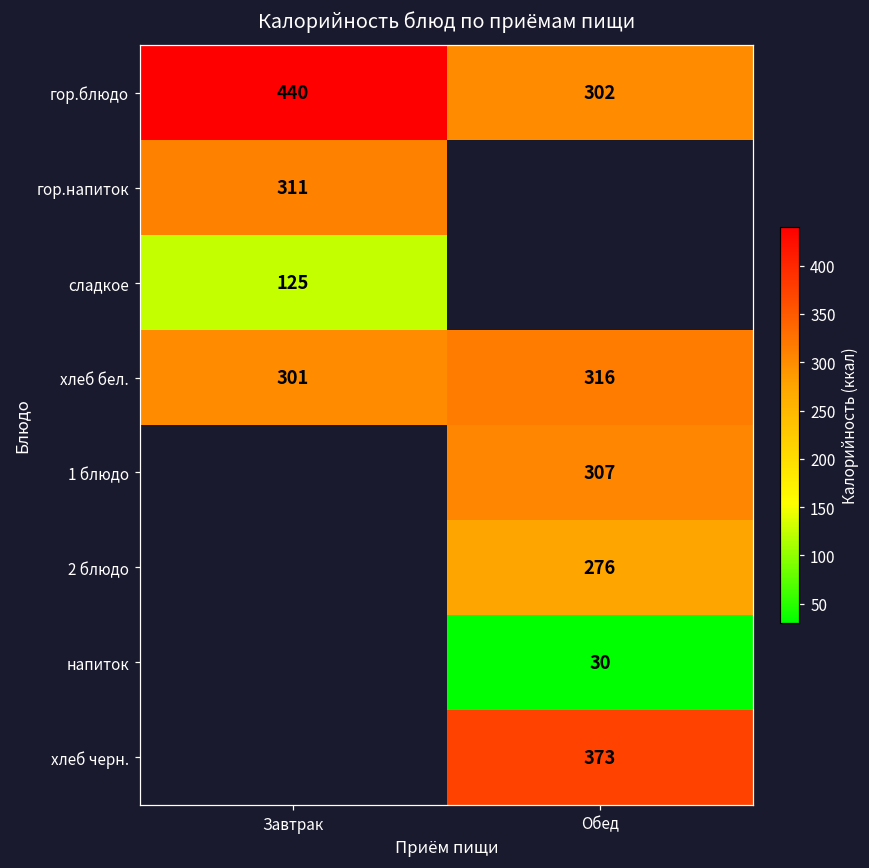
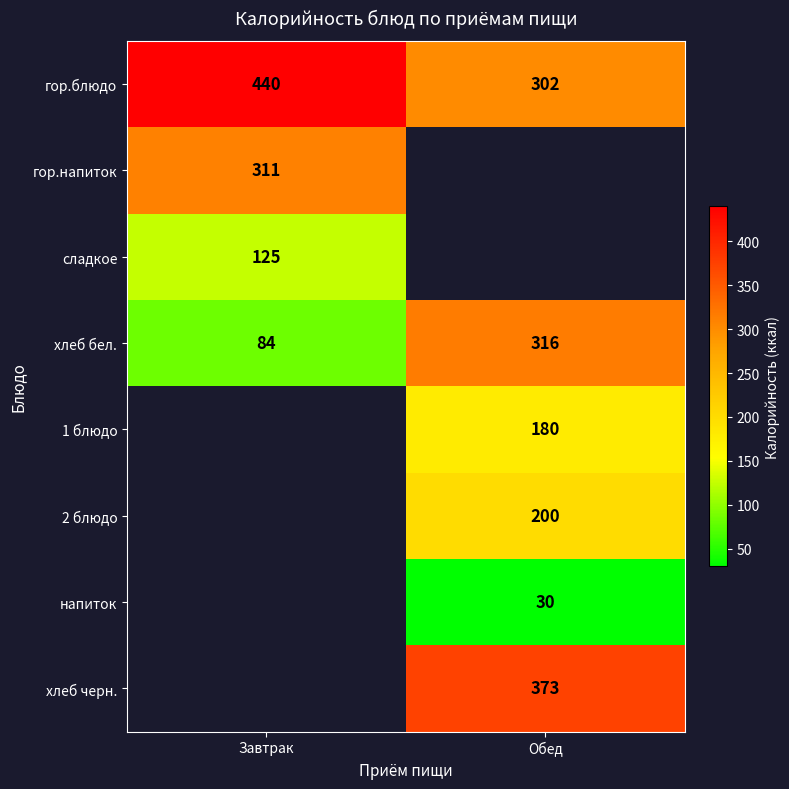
  {
    "гор.блюдо": {
      "Завтрак": 440,
      "Обед": 302
    },
    "гор.напиток": {
      "Завтрак": 311
    },
    "сладкое": {
      "Завтрак": 125
    },
    "хлеб бел.": {
-     "Завтрак": 301,
+     "Завтрак": 84,
      "Обед": 316
    },
    "1 блюдо": {
-     "Обед": 307
+     "Обед": 180
    },
    "2 блюдо": {
-     "Обед": 276
+     "Обед": 200
    },
    "напиток": {
      "Обед": 30
    },
    "хлеб черн.": {
      "Обед": 373
    }
  }
